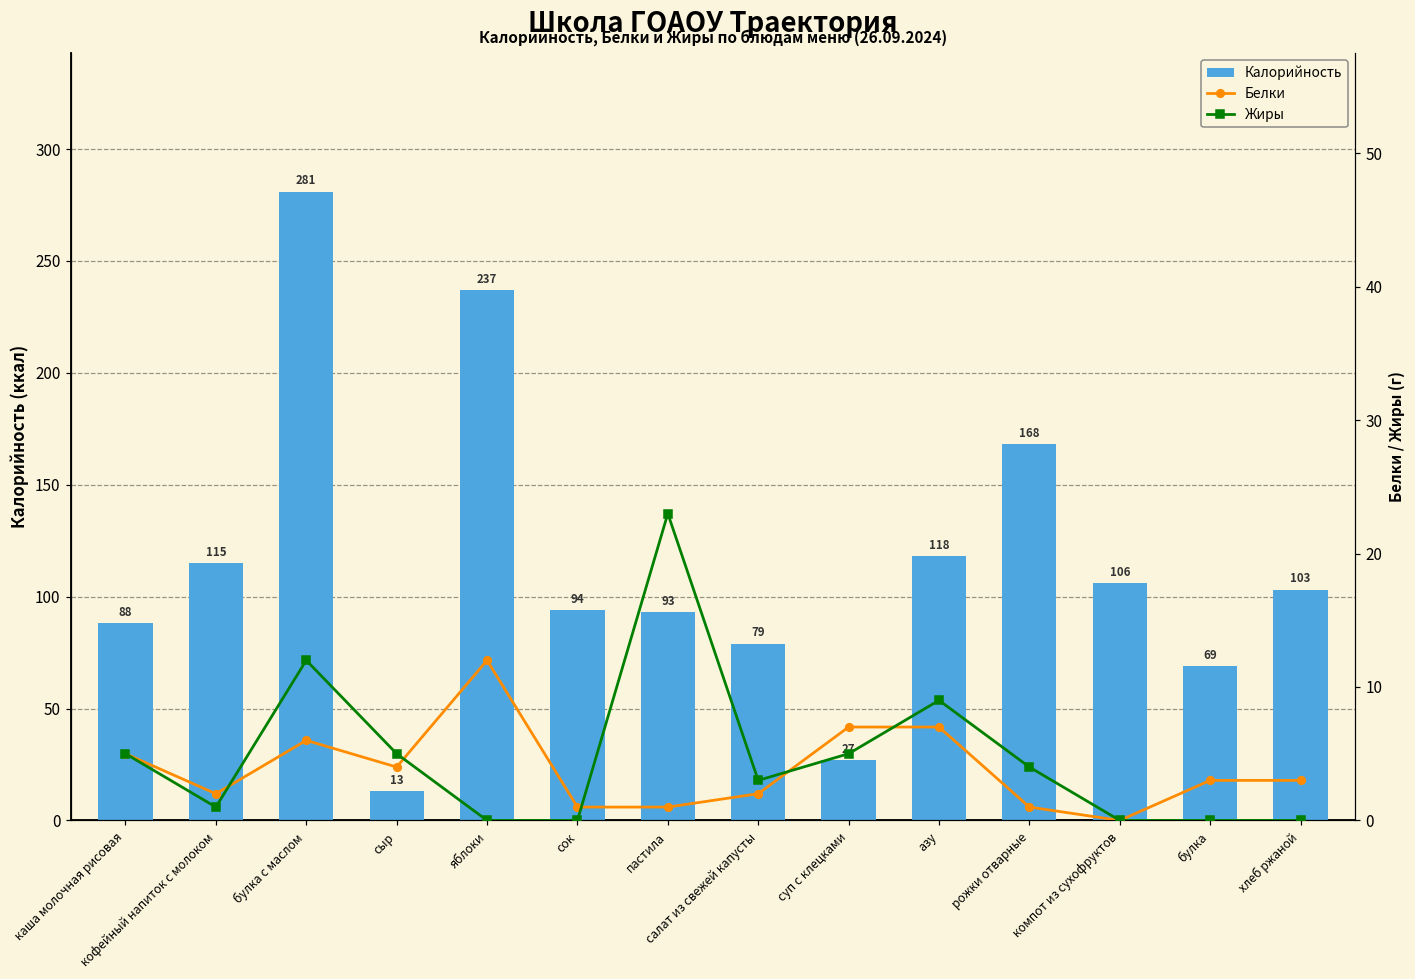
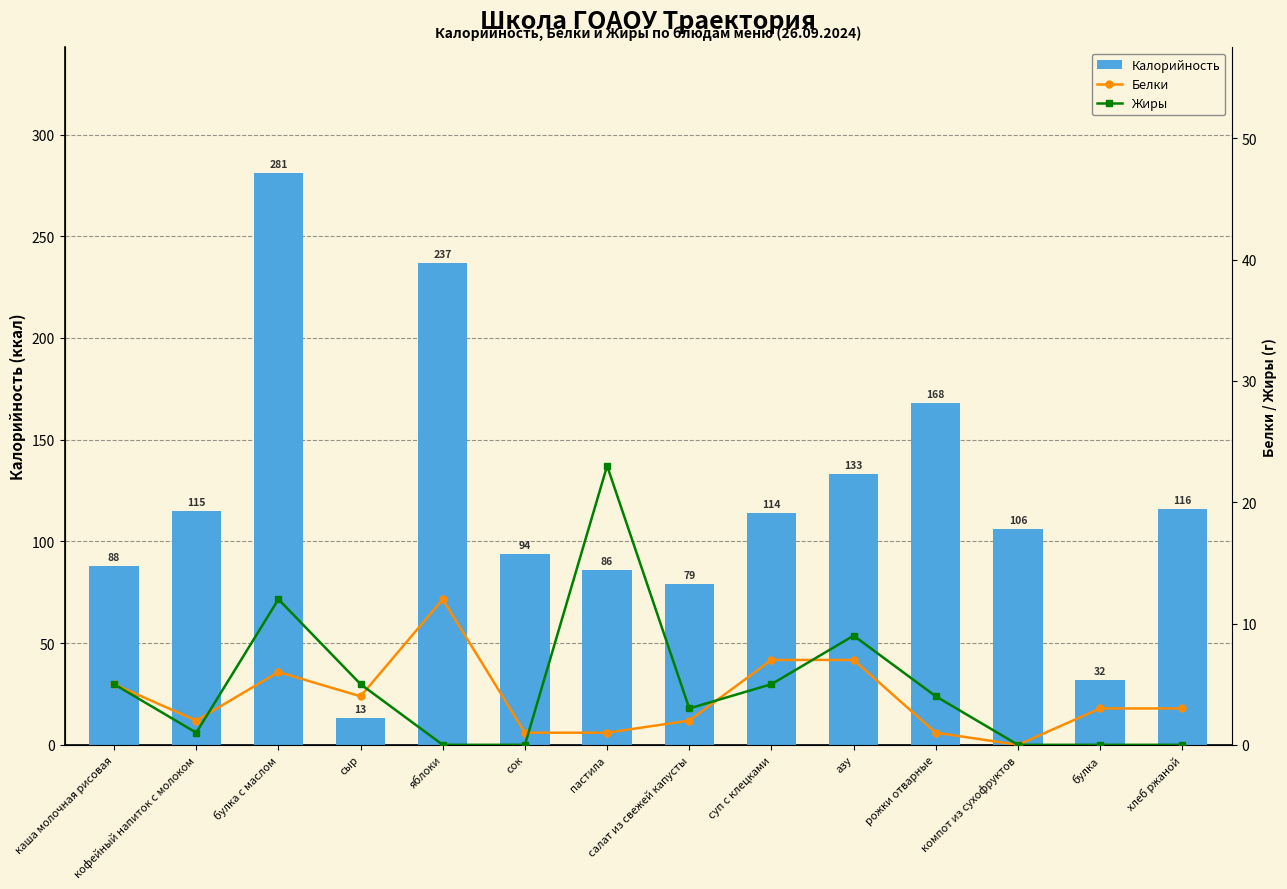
  {
    "Калорийность": {
      "каша молочная рисовая": 88,
      "кофейный напиток с молоком": 115,
      "булка с маслом": 281,
      "сыр": 13,
      "яблоки": 237,
      "сок": 94,
-     "пастила": 93,
+     "пастила": 86,
      "салат из свежей капусты": 79,
-     "суп с клецками": 27,
-     "азу": 118,
+     "суп с клецками": 114,
+     "азу": 133,
      "рожки отварные": 168,
      "компот из сухофруктов": 106,
-     "булка": 69,
-     "хлеб ржаной": 103
+     "булка": 32,
+     "хлеб ржаной": 116
    }
  }
